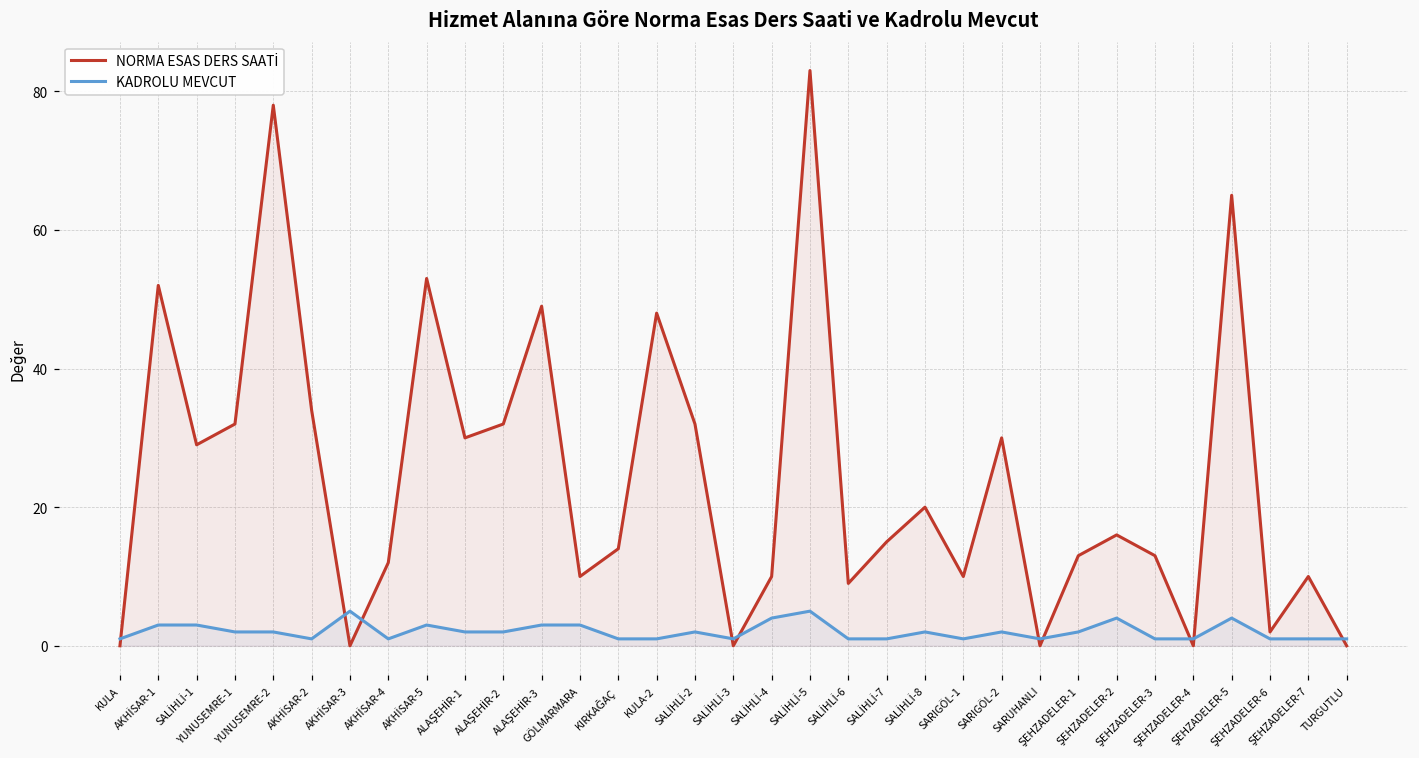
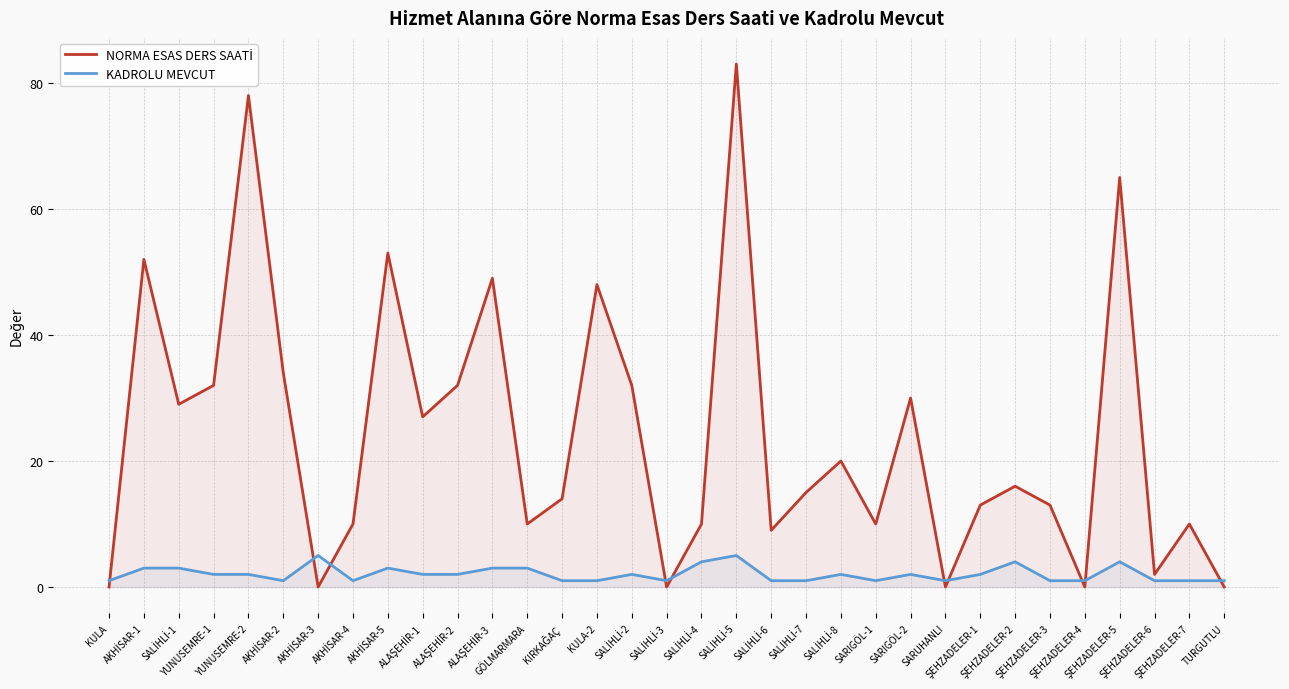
  {
    "NORMA ESAS DERS SAATİ": {
      "KULA": 0,
      "AKHİSAR-1": 52,
      "SALİHLİ-1": 29,
      "YUNUSEMRE-1": 32,
      "YUNUSEMRE-2": 78,
      "AKHİSAR-2": 34,
      "AKHİSAR-3": 0,
-     "AKHİSAR-4": 12,
+     "AKHİSAR-4": 10,
      "AKHİSAR-5": 53,
-     "ALAŞEHİR-1": 30,
+     "ALAŞEHİR-1": 27,
      "ALAŞEHİR-2": 32,
      "ALAŞEHİR-3": 49,
      "GÖLMARMARA": 10,
      "KIRKAĞAÇ": 14,
      "KULA-2": 48,
      "SALİHLİ-2": 32,
      "SALİHLİ-3": 0,
      "SALİHLİ-4": 10,
      "SALİHLİ-5": 83,
      "SALİHLİ-6": 9,
      "SALİHLİ-7": 15,
      "SALİHLİ-8": 20,
      "SARIGÖL-1": 10,
      "SARIGÖL-2": 30,
      "SARUHANLI": 0,
      "ŞEHZADELER-1": 13,
      "ŞEHZADELER-2": 16,
      "ŞEHZADELER-3": 13,
      "ŞEHZADELER-4": 0,
      "ŞEHZADELER-5": 65,
      "ŞEHZADELER-6": 2,
      "ŞEHZADELER-7": 10,
      "TURGUTLU": 0
    },
    "KADROLU MEVCUT": {
      "KULA": 1,
      "AKHİSAR-1": 3,
      "SALİHLİ-1": 3,
      "YUNUSEMRE-1": 2,
      "YUNUSEMRE-2": 2,
      "AKHİSAR-2": 1,
      "AKHİSAR-3": 5,
      "AKHİSAR-4": 1,
      "AKHİSAR-5": 3,
      "ALAŞEHİR-1": 2,
      "ALAŞEHİR-2": 2,
      "ALAŞEHİR-3": 3,
      "GÖLMARMARA": 3,
      "KIRKAĞAÇ": 1,
      "KULA-2": 1,
      "SALİHLİ-2": 2,
      "SALİHLİ-3": 1,
      "SALİHLİ-4": 4,
      "SALİHLİ-5": 5,
      "SALİHLİ-6": 1,
      "SALİHLİ-7": 1,
      "SALİHLİ-8": 2,
      "SARIGÖL-1": 1,
      "SARIGÖL-2": 2,
      "SARUHANLI": 1,
      "ŞEHZADELER-1": 2,
      "ŞEHZADELER-2": 4,
      "ŞEHZADELER-3": 1,
      "ŞEHZADELER-4": 1,
      "ŞEHZADELER-5": 4,
      "ŞEHZADELER-6": 1,
      "ŞEHZADELER-7": 1,
      "TURGUTLU": 1
    }
  }
